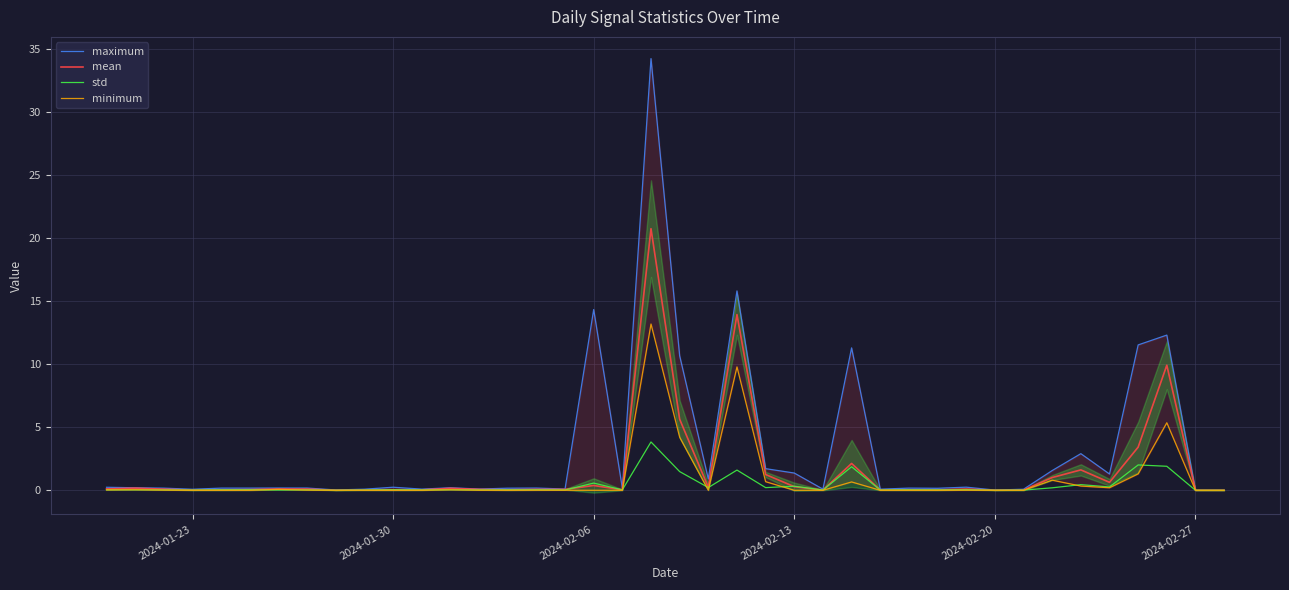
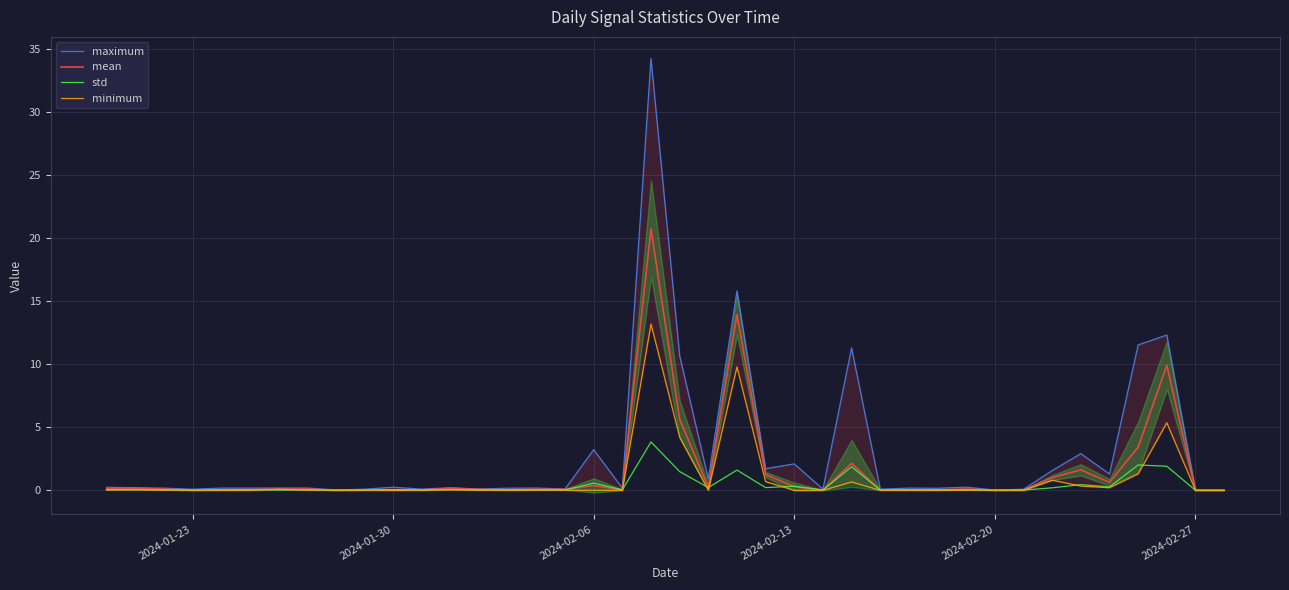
  {
    "maximum": {
-     "2024-02-06": 14.3,
-     "2024-02-13": 1.4
+     "2024-02-06": 3.2,
+     "2024-02-13": 2.1
    },
    "minimum": {
      "2024-02-06": 0.0,
      "2024-02-13": 0.0
    }
  }
